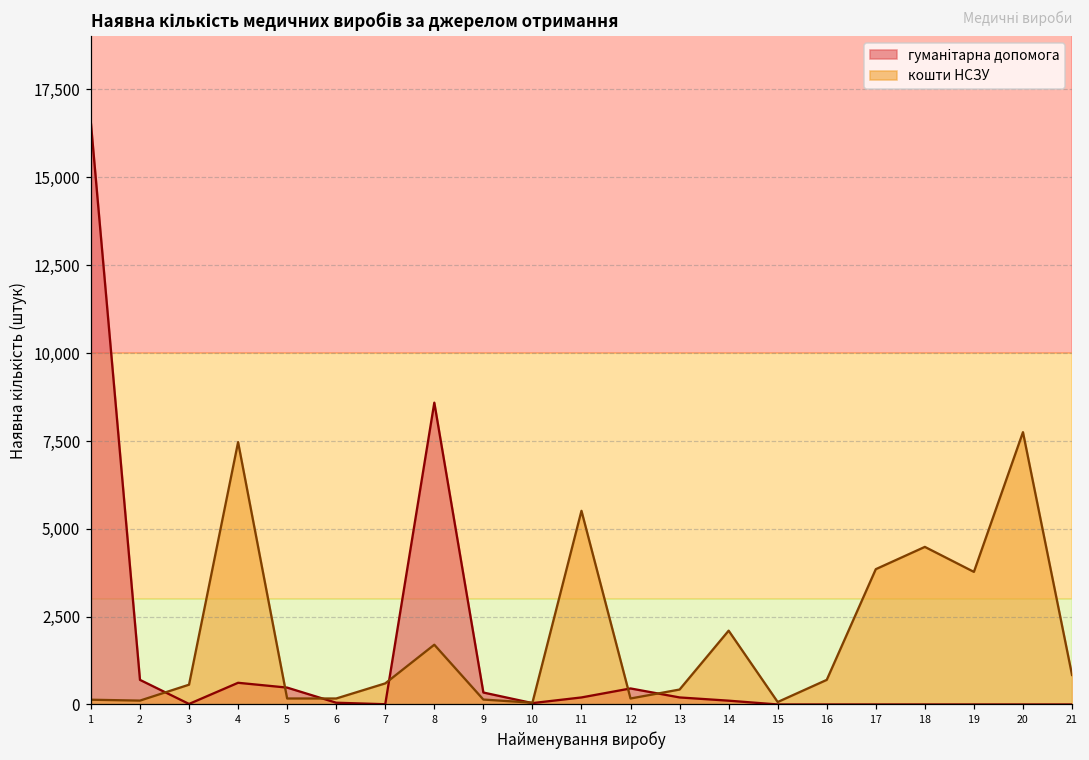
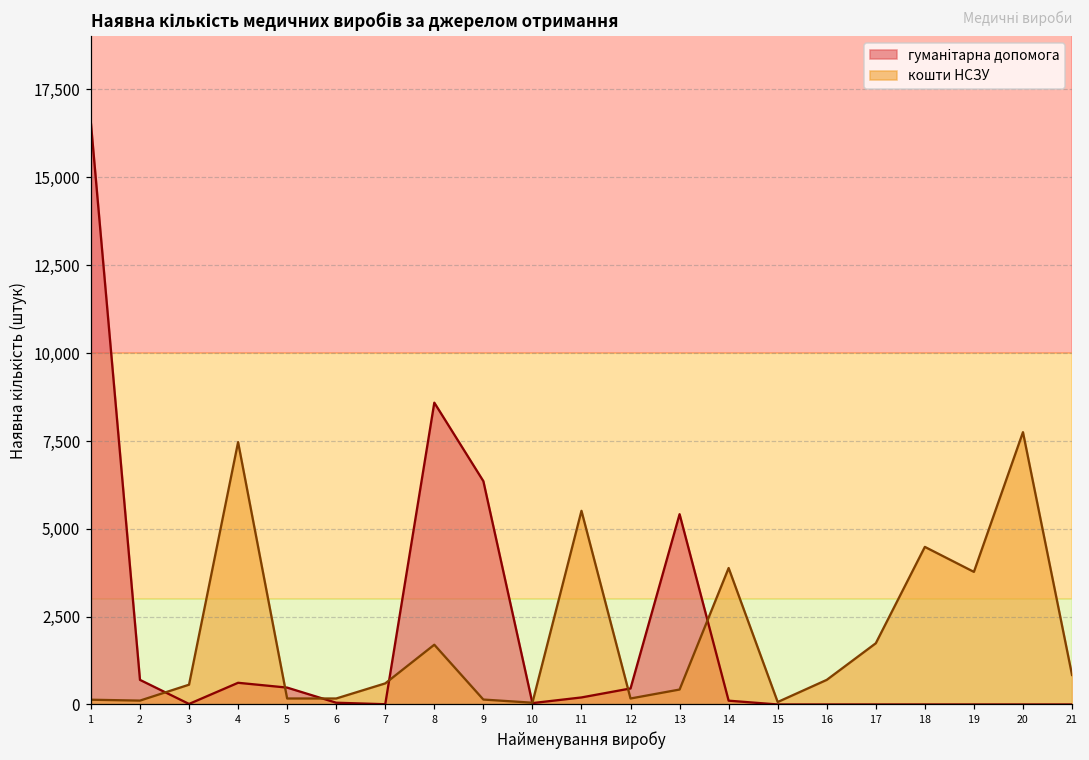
  {
    "гуманітарна допомога": {
      "1": "16,500",
      "2": "700",
      "3": "0",
      "4": "600",
      "5": "500",
      "6": "100",
      "7": "0",
      "8": "8,600",
-     "9": "300",
+     "9": "6,400",
      "11": "200",
      "12": "500",
-     "13": "200",
+     "13": "5,400",
      "14": "100",
      "16": "0",
      "17": "0",
      "18": "0",
      "19": "0",
      "20": "0",
      "21": "0"
    },
    "кошти НСЗУ": {
      "1": "100",
      "2": "100",
      "3": "600",
      "4": "7,500",
      "5": "200",
      "6": "200",
      "7": "600",
      "8": "1,700",
      "9": "100",
      "11": "5,500",
      "12": "200",
      "13": "400",
-     "14": "2,100",
+     "14": "3,900",
      "16": "700",
-     "17": "3,900",
+     "17": "1,700",
      "18": "4,500",
      "19": "3,800",
      "20": "7,700",
      "21": "800"
    }
  }
